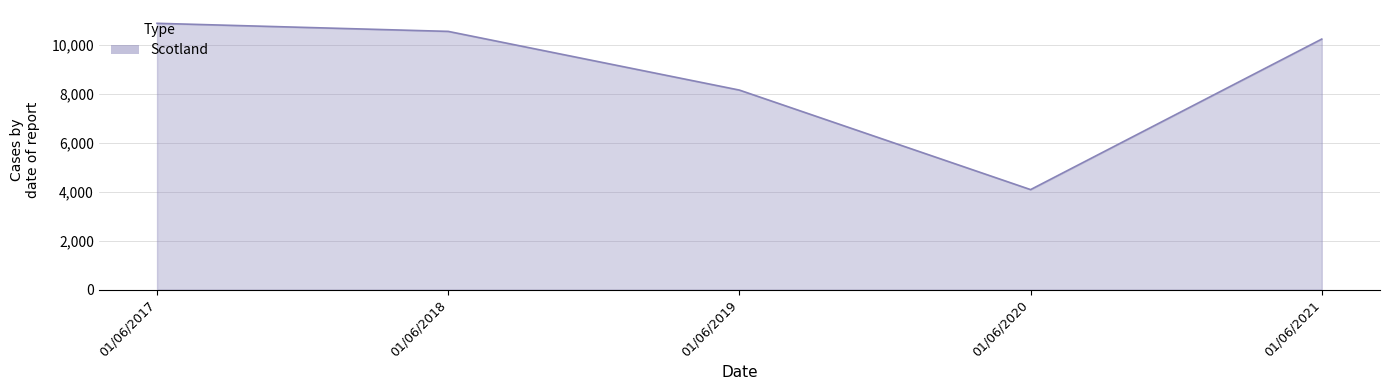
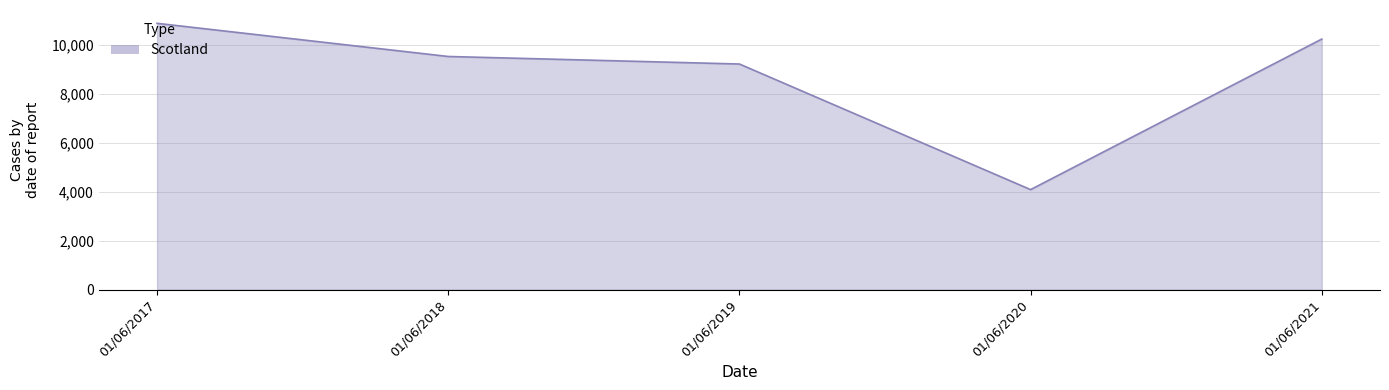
  {
    "01/06/2017": "10,900",
-   "01/06/2018": "10,600",
-   "01/06/2019": "8,200",
+   "01/06/2018": "9,500",
+   "01/06/2019": "9,200",
    "01/06/2020": "4,100",
    "01/06/2021": "10,200"
  }
